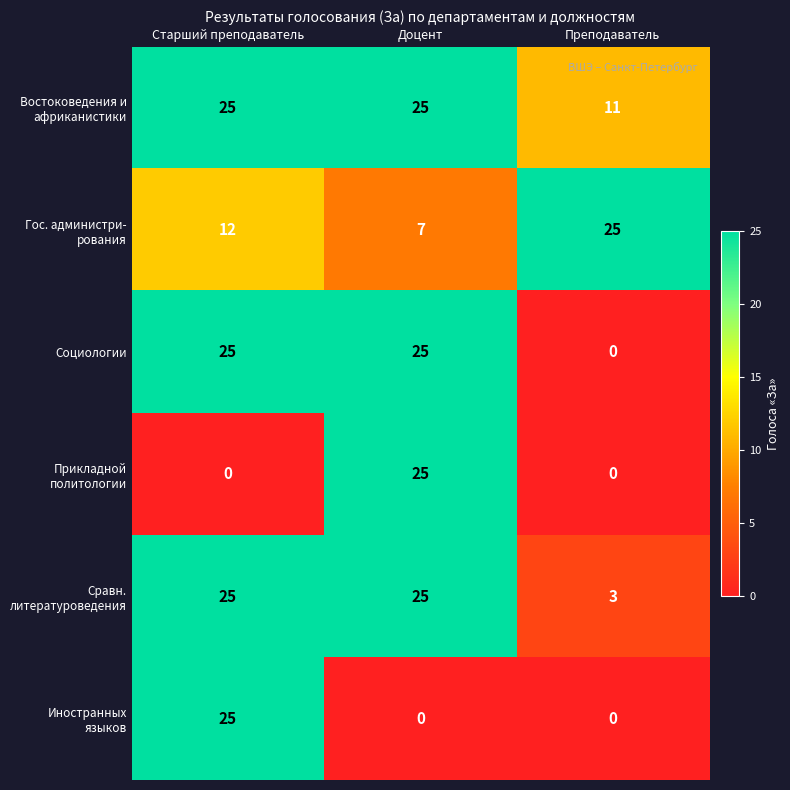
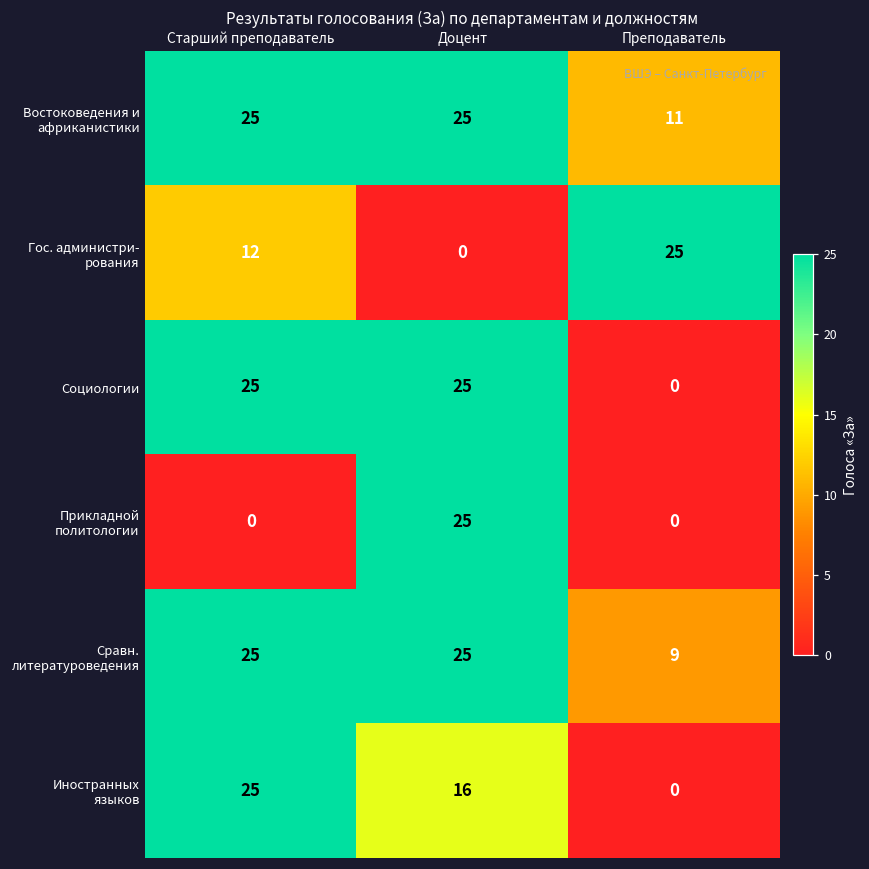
  {
    "Востоковедения и африканистики": {
      "Старший преподаватель": 25,
      "Доцент": 25
    },
    "Гос. администри- рования": {
      "Старший преподаватель": 12,
-     "Доцент": 7,
+     "Доцент": 0,
      "Преподаватель": 25
    },
    "Социологии": {
      "Старший преподаватель": 25,
      "Доцент": 25,
      "Преподаватель": 0
    },
    "Прикладной политологии": {
      "Старший преподаватель": 0,
      "Доцент": 25,
      "Преподаватель": 0
    },
    "Сравн. литературоведения": {
      "Старший преподаватель": 25,
      "Доцент": 25,
-     "Преподаватель": 3
+     "Преподаватель": 9
    },
    "Иностранных языков": {
      "Старший преподаватель": 25,
-     "Доцент": 0,
+     "Доцент": 16,
      "Преподаватель": 0
    }
  }
